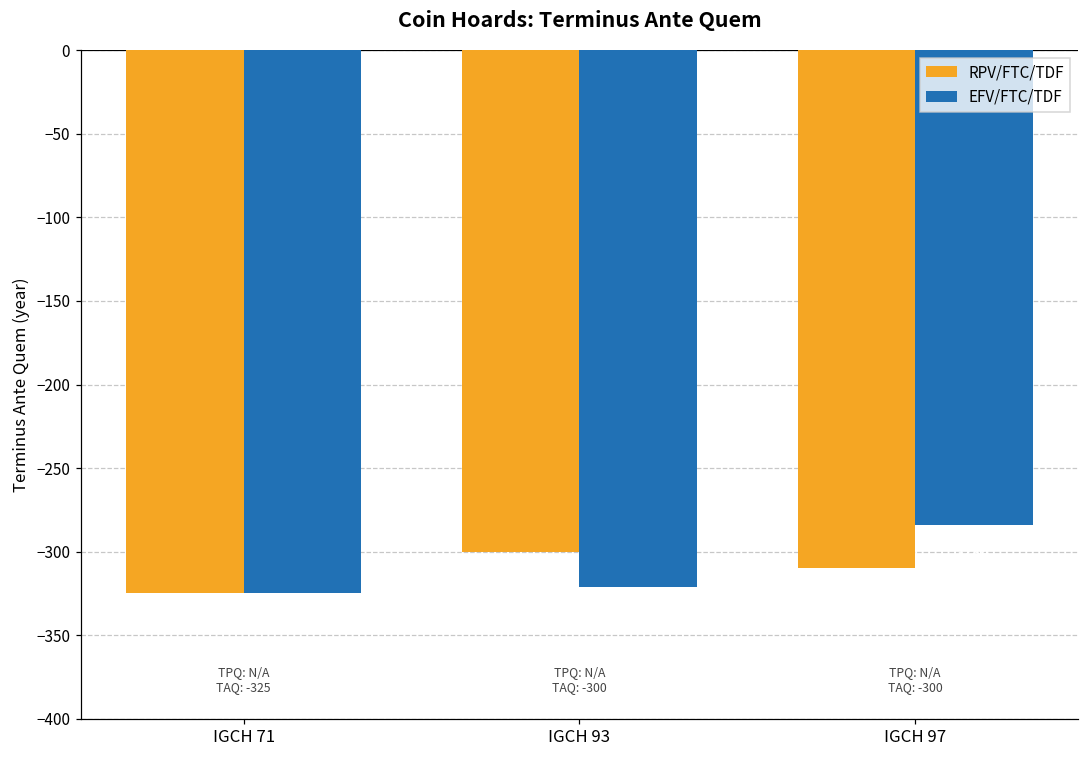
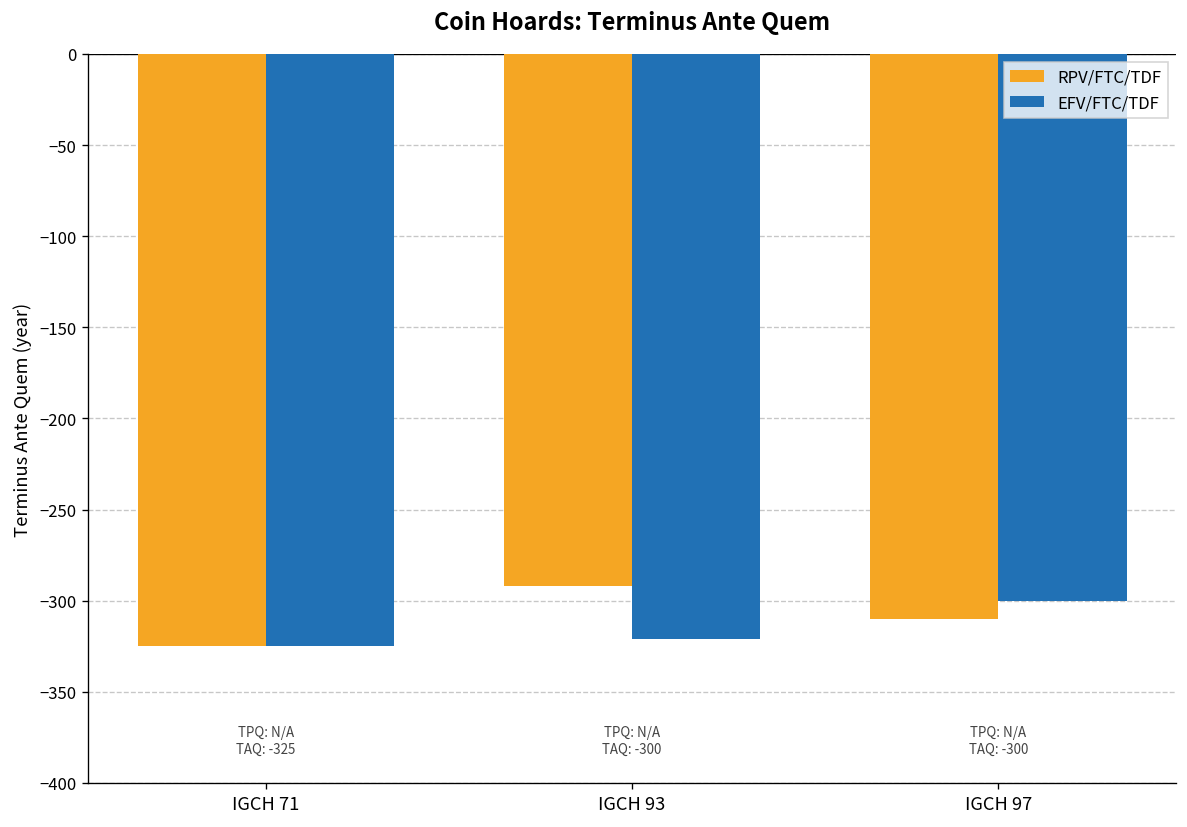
  {
    "RPV/FTC/TDF": {
      "IGCH 71": -325,
-     "IGCH 93": -300,
+     "IGCH 93": -292,
      "IGCH 97": -310
    },
    "EFV/FTC/TDF": {
      "IGCH 71": -325,
      "IGCH 93": -321,
-     "IGCH 97": -284
+     "IGCH 97": -300
    }
  }
